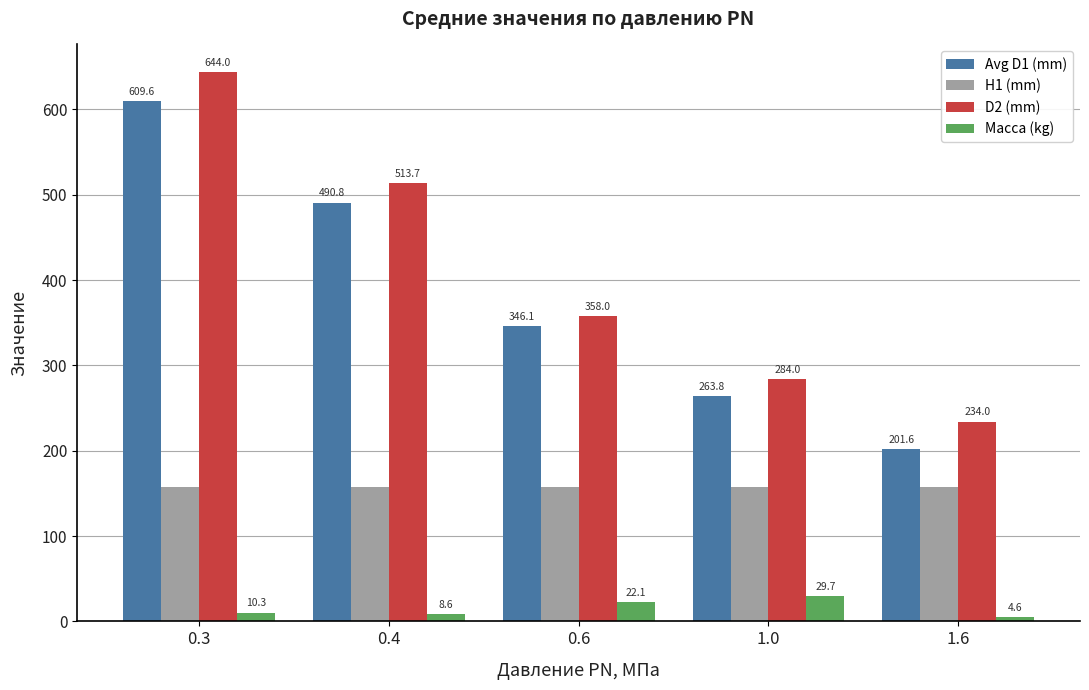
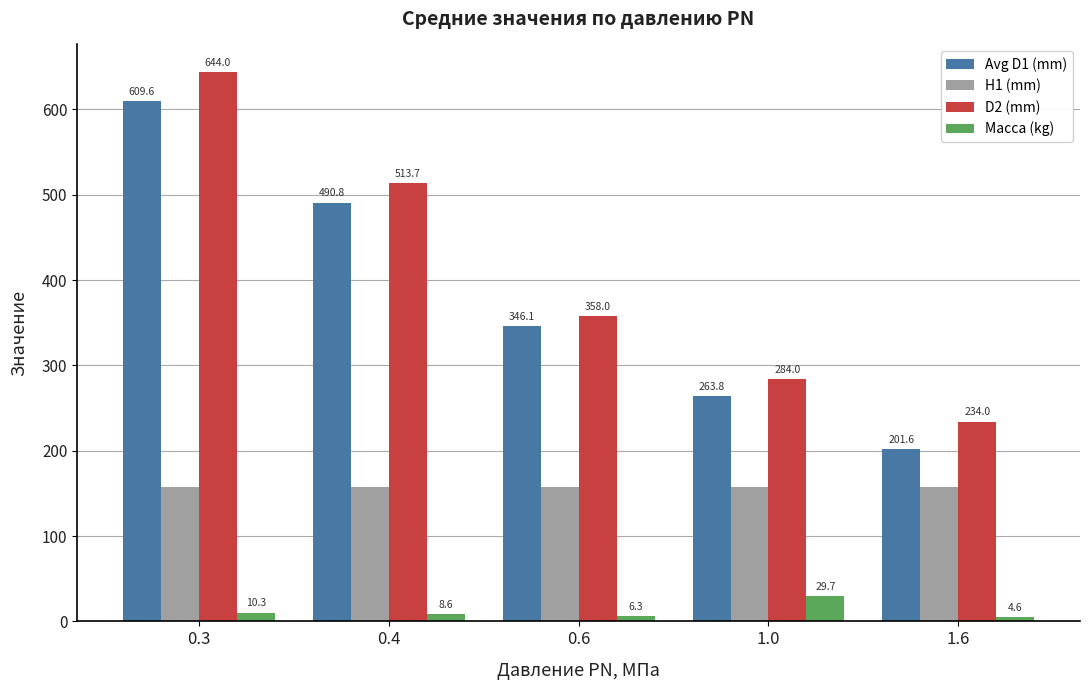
  {
    "Avg D1 (mm)": {
      "0.3": 609.6,
      "0.4": 490.8,
      "0.6": 346.1,
      "1.0": 263.8,
      "1.6": 201.6
    },
    "H1 (mm)": {
      "0.3": 160,
      "0.4": 160,
      "0.6": 160,
      "1.0": 160,
      "1.6": 160
    },
    "D2 (mm)": {
      "0.3": 644.0,
      "0.4": 513.7,
      "0.6": 358.0,
      "1.0": 284.0,
      "1.6": 234.0
    },
    "Масса (kg)": {
      "0.3": 10.3,
      "0.4": 8.6,
-     "0.6": 22.1,
+     "0.6": 6.3,
      "1.0": 29.7,
      "1.6": 4.6
    }
  }
